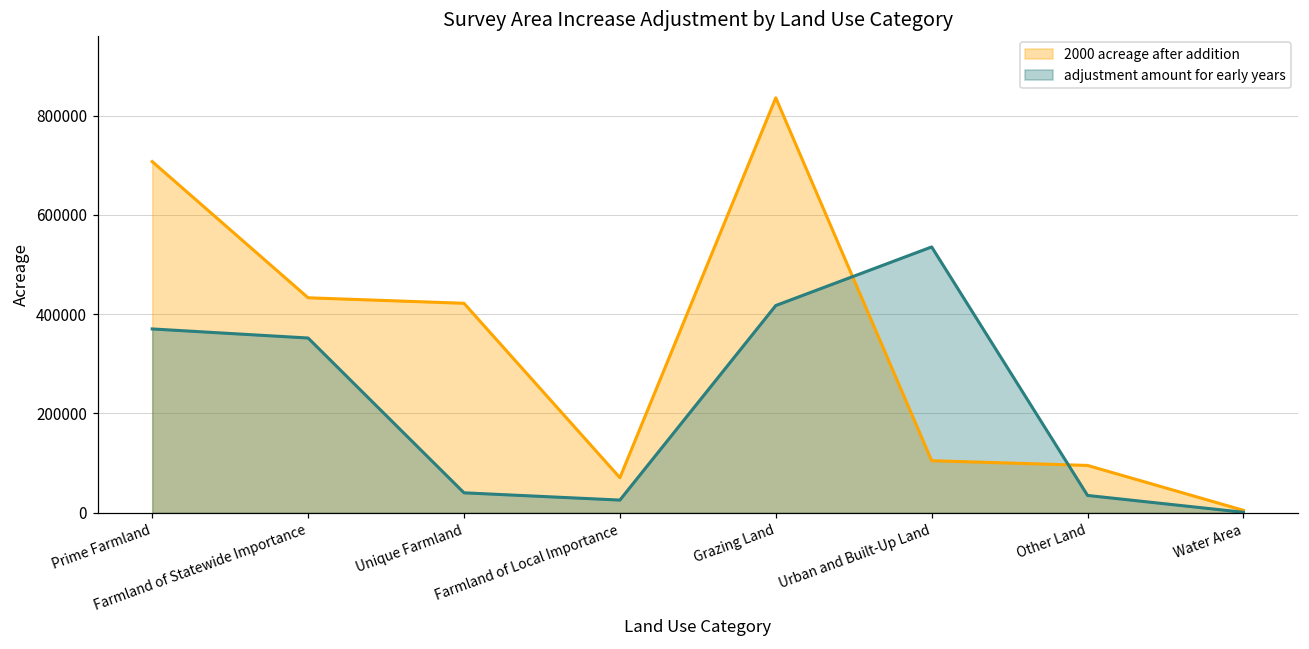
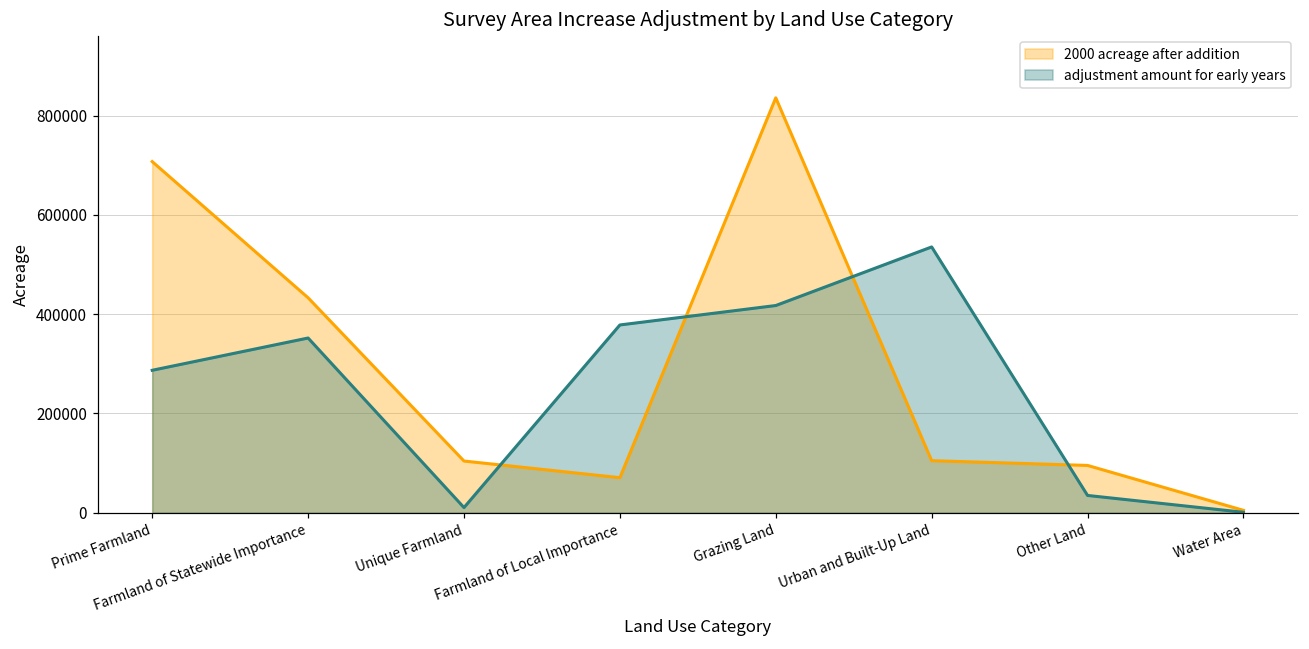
  {
    "2000 acreage after addition": {
      "Prime Farmland": 710000,
      "Farmland of Statewide Importance": 430000,
-     "Unique Farmland": 420000,
+     "Unique Farmland": 100000,
      "Farmland of Local Importance": 70000,
      "Grazing Land": 840000,
      "Urban and Built-Up Land": 100000,
      "Other Land": 100000
    },
    "adjustment amount for early years": {
-     "Prime Farmland": 370000,
+     "Prime Farmland": 290000,
      "Farmland of Statewide Importance": 350000,
-     "Unique Farmland": 40000,
-     "Farmland of Local Importance": 30000,
+     "Unique Farmland": 10000,
+     "Farmland of Local Importance": 380000,
      "Grazing Land": 420000,
      "Urban and Built-Up Land": 540000,
      "Other Land": 30000
    }
  }
